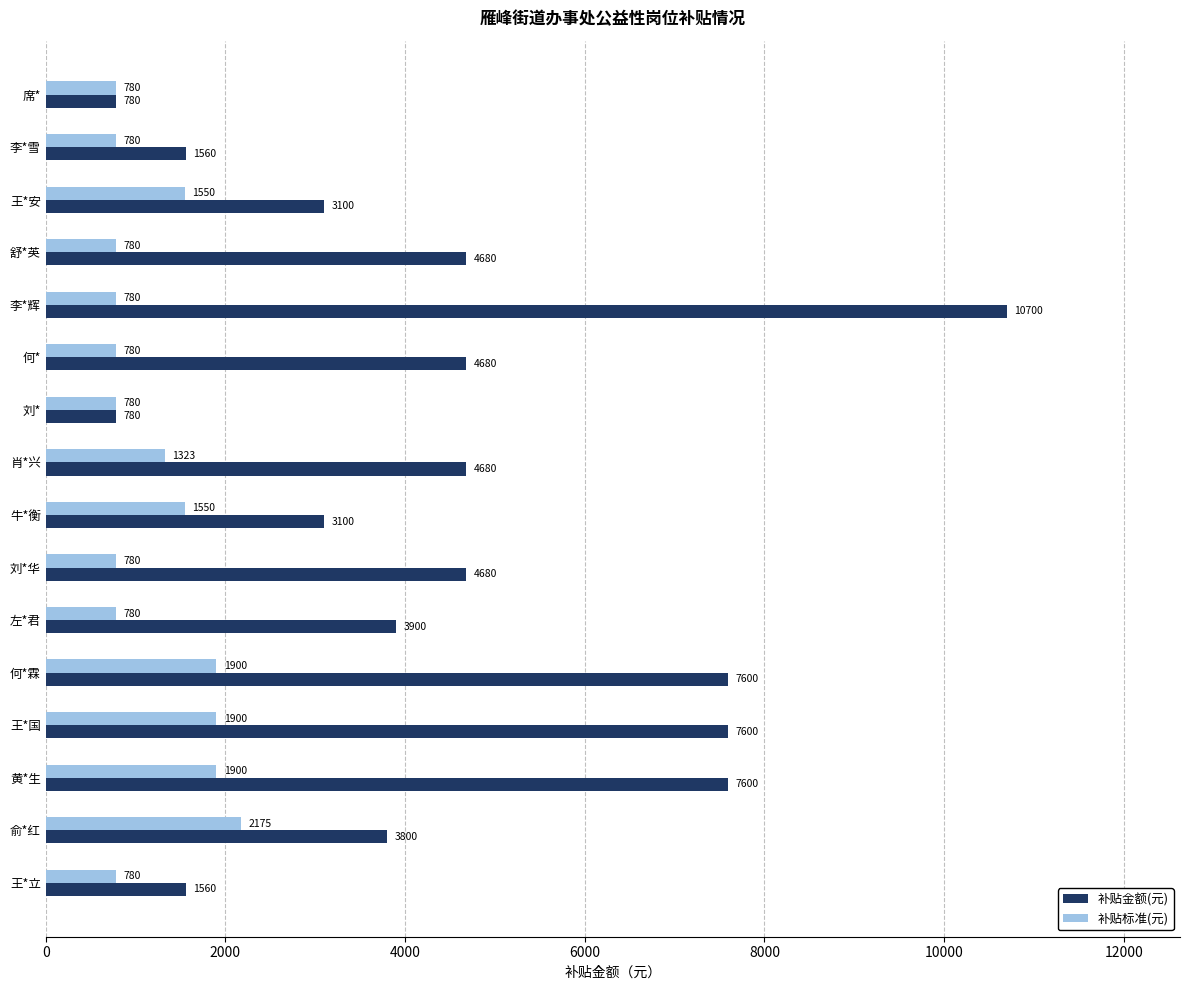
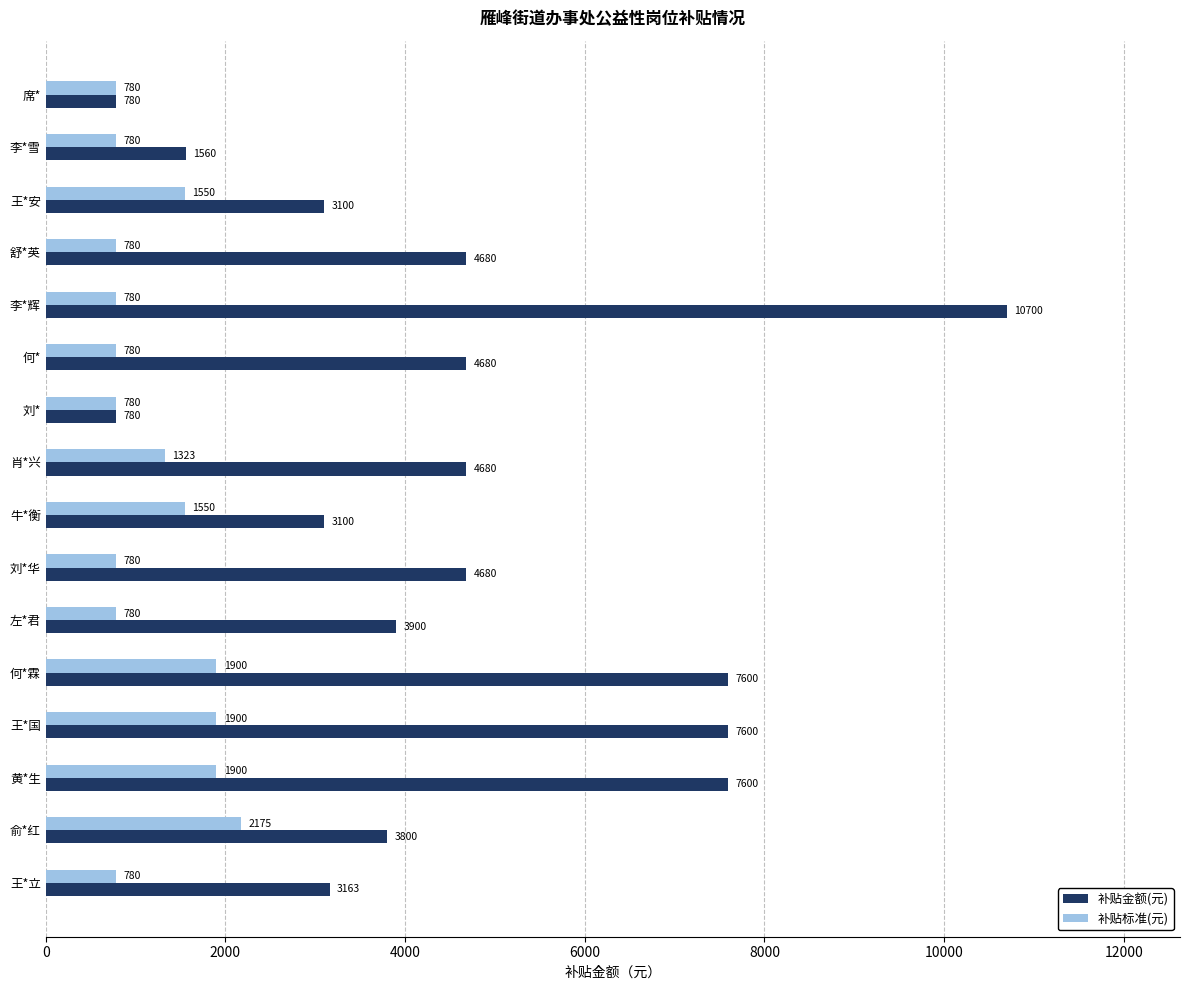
  {
    "补贴金额(元)": {
      "席*": 780,
      "李*雪": 1560,
      "王*安": 3100,
      "舒*英": 4680,
      "李*辉": 10700,
      "何*": 4680,
      "刘*": 780,
      "肖*兴": 4680,
      "牛*衡": 3100,
      "刘*华": 4680,
      "左*君": 3900,
      "何*霖": 7600,
      "王*国": 7600,
      "黄*生": 7600,
      "俞*红": 3800,
-     "王*立": 1560
+     "王*立": 3163
    },
    "补贴标准(元)": {
      "席*": 780,
      "李*雪": 780,
      "王*安": 1550,
      "舒*英": 780,
      "李*辉": 780,
      "何*": 780,
      "刘*": 780,
      "肖*兴": 1323,
      "牛*衡": 1550,
      "刘*华": 780,
      "左*君": 780,
      "何*霖": 1900,
      "王*国": 1900,
      "黄*生": 1900,
      "俞*红": 2175,
      "王*立": 780
    }
  }
